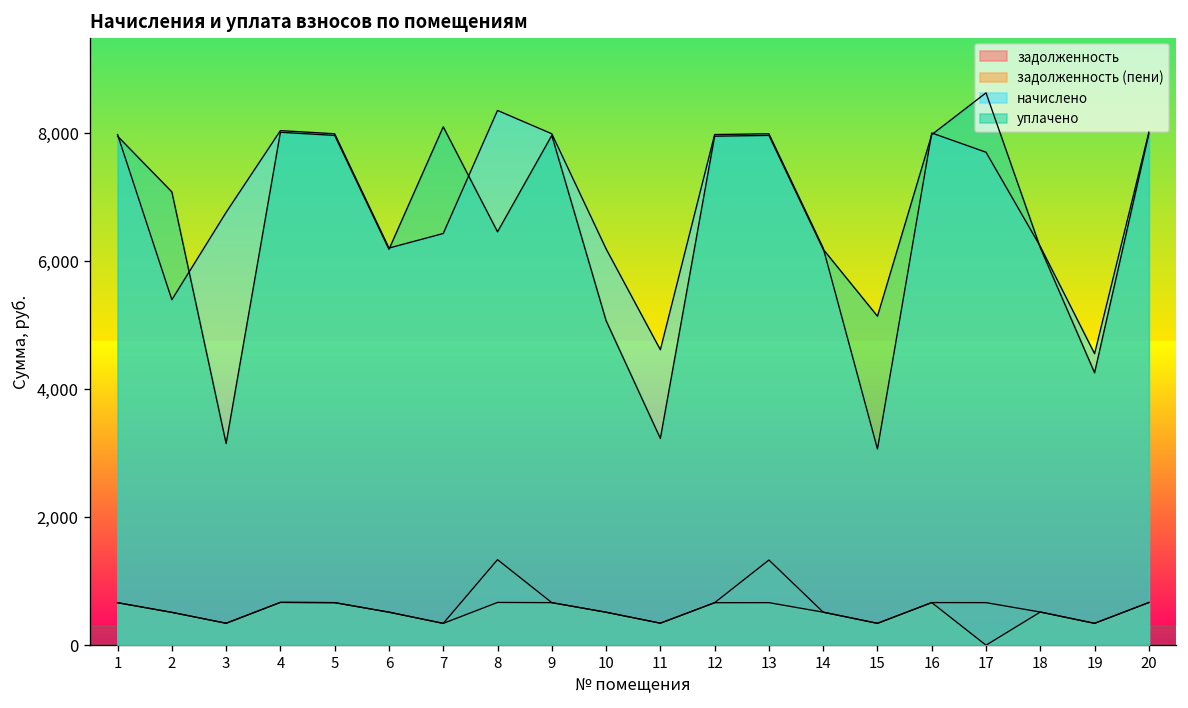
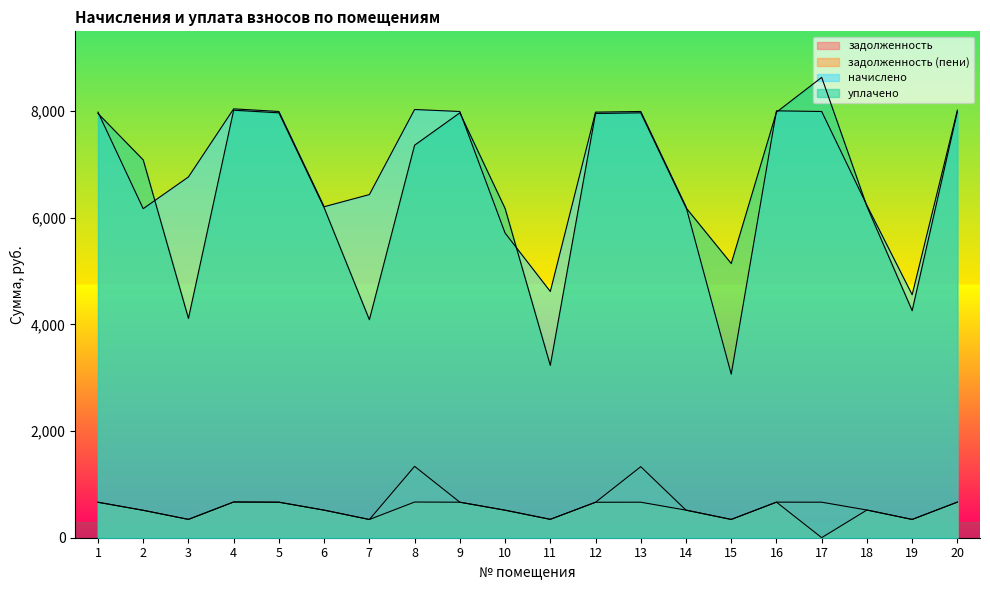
  {
    "начислено": {
-     "2": "5,400",
+     "2": "6,200",
      "3": "6,800",
      "7": "6,400",
-     "8": "8,400",
-     "10": "6,200",
+     "8": "8,000",
+     "10": "5,700",
      "11": "4,600",
      "15": "3,100",
-     "17": "7,700",
+     "17": "8,000",
      "19": "4,600"
    },
    "уплачено": {
      "2": "7,100",
-     "3": "3,200",
-     "7": "8,100",
-     "8": "6,500",
-     "10": "5,100",
+     "3": "4,100",
+     "7": "4,100",
+     "8": "7,400",
+     "10": "6,200",
      "11": "3,200",
      "15": "5,100",
      "19": "4,300"
    }
  }
